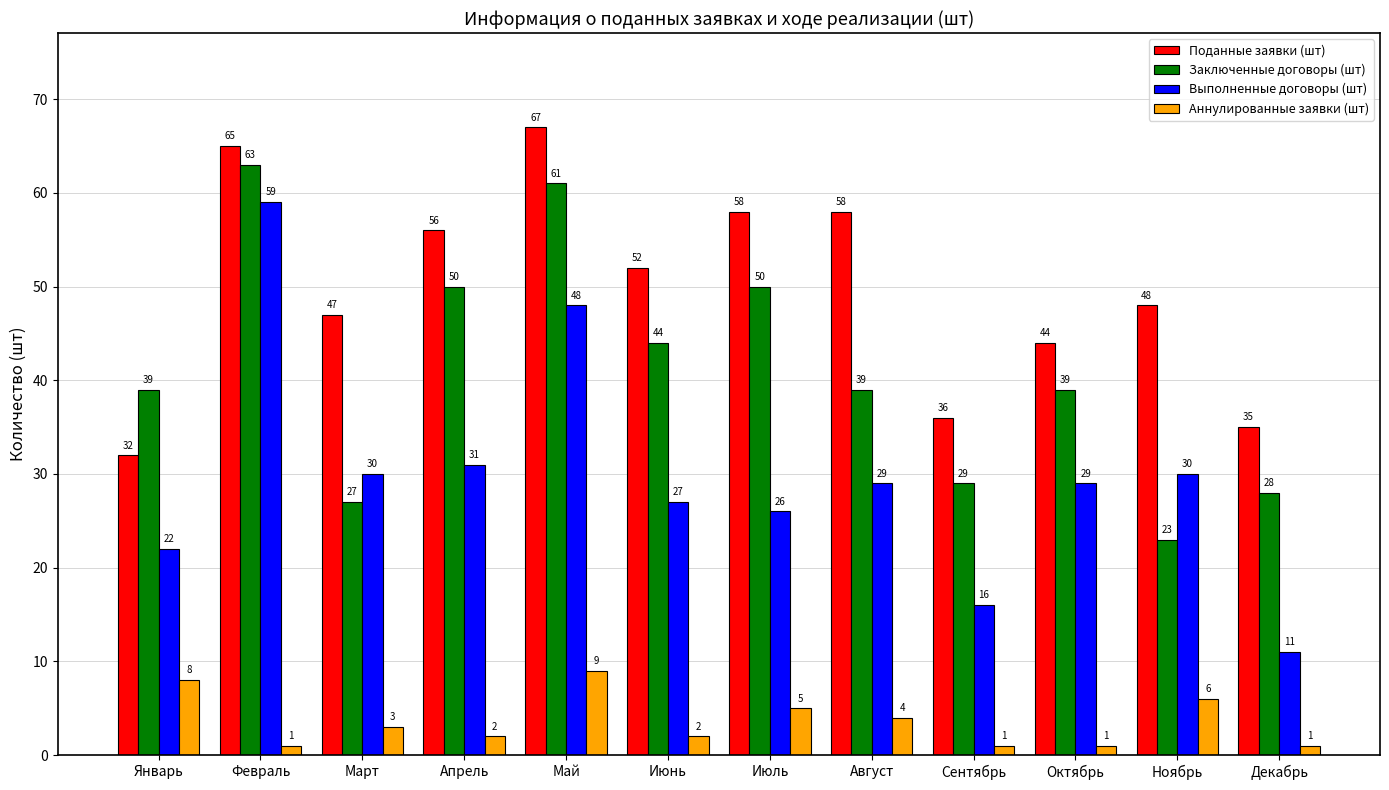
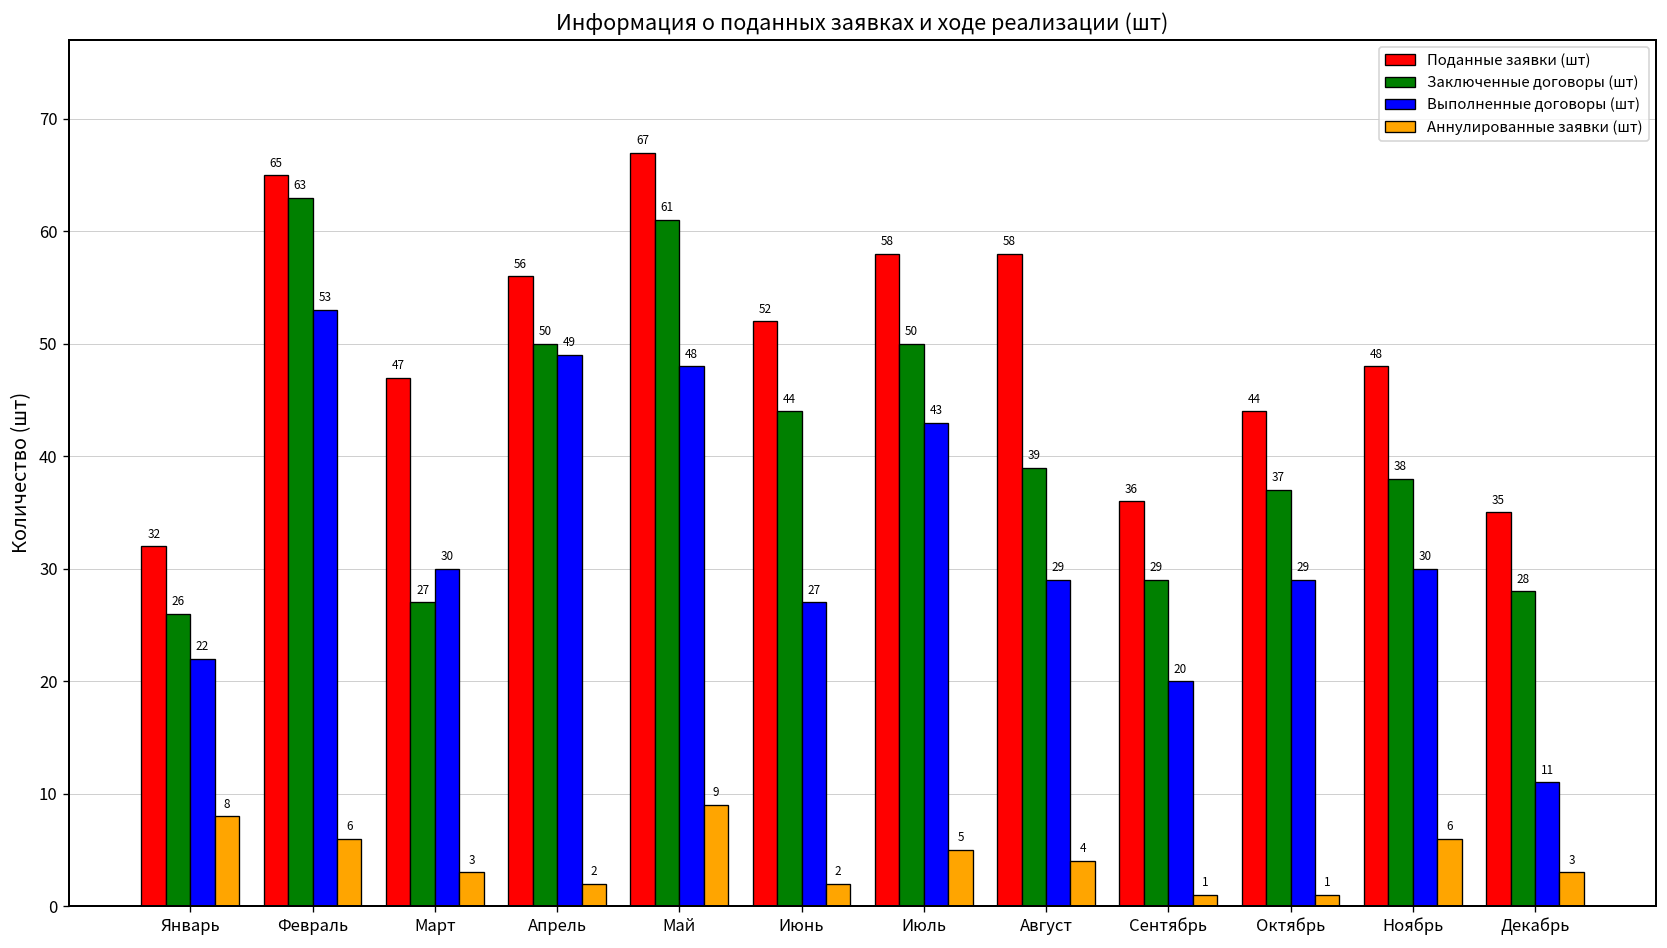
  {
    "Поданные заявки (шт)": {
      "Январь": 32,
      "Февраль": 65,
      "Март": 47,
      "Апрель": 56,
      "Май": 67,
      "Июнь": 52,
      "Июль": 58,
      "Август": 58,
      "Сентябрь": 36,
      "Октябрь": 44,
      "Ноябрь": 48,
      "Декабрь": 35
    },
    "Заключенные договоры (шт)": {
-     "Январь": 39,
+     "Январь": 26,
      "Февраль": 63,
      "Март": 27,
      "Апрель": 50,
      "Май": 61,
      "Июнь": 44,
      "Июль": 50,
      "Август": 39,
      "Сентябрь": 29,
-     "Октябрь": 39,
-     "Ноябрь": 23,
+     "Октябрь": 37,
+     "Ноябрь": 38,
      "Декабрь": 28
    },
    "Выполненные договоры (шт)": {
      "Январь": 22,
-     "Февраль": 59,
+     "Февраль": 53,
      "Март": 30,
-     "Апрель": 31,
+     "Апрель": 49,
      "Май": 48,
      "Июнь": 27,
-     "Июль": 26,
+     "Июль": 43,
      "Август": 29,
-     "Сентябрь": 16,
+     "Сентябрь": 20,
      "Октябрь": 29,
      "Ноябрь": 30,
      "Декабрь": 11
    },
    "Аннулированные заявки (шт)": {
      "Январь": 8,
-     "Февраль": 1,
+     "Февраль": 6,
      "Март": 3,
      "Апрель": 2,
      "Май": 9,
      "Июнь": 2,
      "Июль": 5,
      "Август": 4,
      "Сентябрь": 1,
      "Октябрь": 1,
      "Ноябрь": 6,
-     "Декабрь": 1
+     "Декабрь": 3
    }
  }
